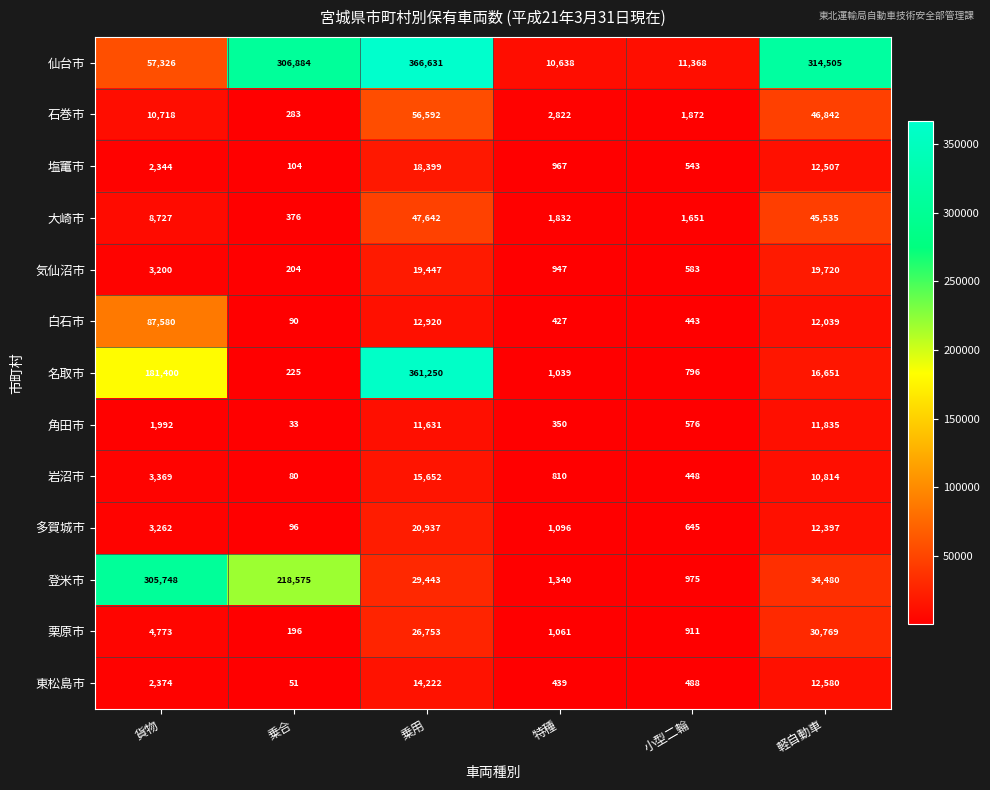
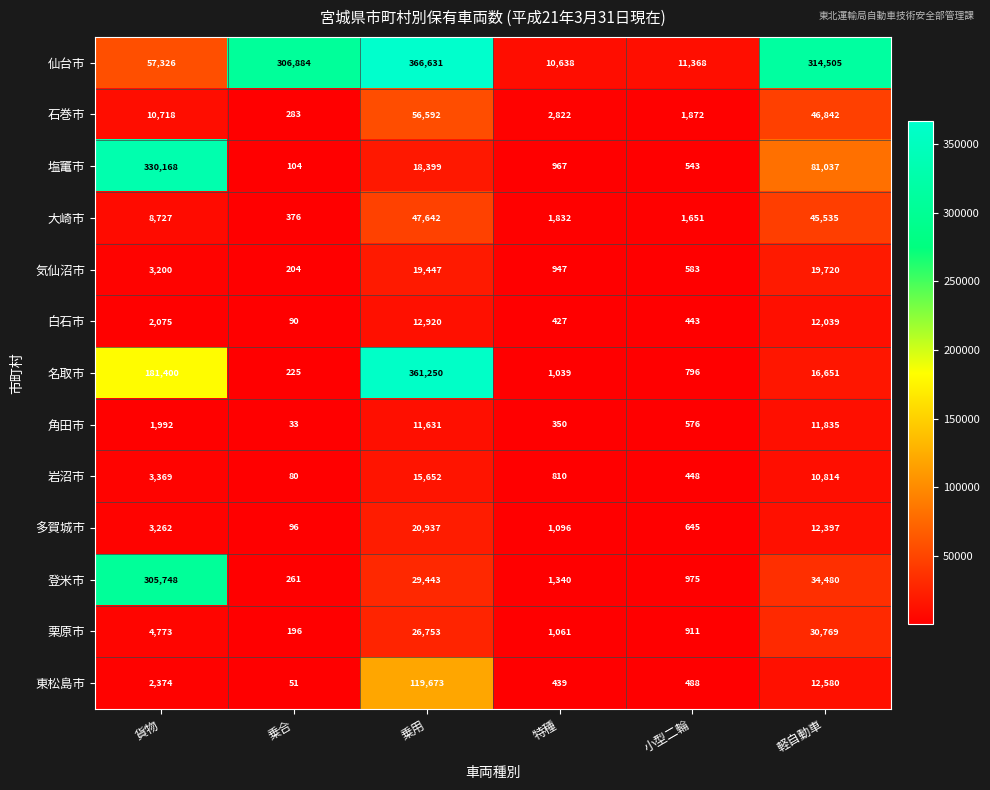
  {
    "仙台市": {
      "貨物": "57,326",
      "乗合": "306,884",
      "乗用": "366,631",
      "特種": "10,638",
      "小型二輪": "11,368",
      "軽自動車": "314,505"
    },
    "石巻市": {
      "貨物": "10,718",
      "乗合": "283",
      "乗用": "56,592",
      "特種": "2,822",
      "小型二輪": "1,872",
      "軽自動車": "46,842"
    },
    "塩竃市": {
-     "貨物": "2,344",
+     "貨物": "330,168",
      "乗合": "104",
      "乗用": "18,399",
      "特種": "967",
      "小型二輪": "543",
-     "軽自動車": "12,507"
+     "軽自動車": "81,037"
    },
    "大崎市": {
      "貨物": "8,727",
      "乗合": "376",
      "乗用": "47,642",
      "特種": "1,832",
      "小型二輪": "1,651",
      "軽自動車": "45,535"
    },
    "気仙沼市": {
      "貨物": "3,200",
      "乗合": "204",
      "乗用": "19,447",
      "特種": "947",
      "小型二輪": "583",
      "軽自動車": "19,720"
    },
    "白石市": {
-     "貨物": "87,580",
+     "貨物": "2,075",
      "乗合": "90",
      "乗用": "12,920",
      "特種": "427",
      "小型二輪": "443",
      "軽自動車": "12,039"
    },
    "名取市": {
      "貨物": "181,400",
      "乗合": "225",
      "乗用": "361,250",
      "特種": "1,039",
      "小型二輪": "796",
      "軽自動車": "16,651"
    },
    "角田市": {
      "貨物": "1,992",
      "乗合": "33",
      "乗用": "11,631",
      "特種": "350",
      "小型二輪": "576",
      "軽自動車": "11,835"
    },
    "岩沼市": {
      "貨物": "3,369",
      "乗合": "80",
      "乗用": "15,652",
      "特種": "810",
      "小型二輪": "448",
      "軽自動車": "10,814"
    },
    "多賀城市": {
      "貨物": "3,262",
      "乗合": "96",
      "乗用": "20,937",
      "特種": "1,096",
      "小型二輪": "645",
      "軽自動車": "12,397"
    },
    "登米市": {
      "貨物": "305,748",
-     "乗合": "218,575",
+     "乗合": "261",
      "乗用": "29,443",
      "特種": "1,340",
      "小型二輪": "975",
      "軽自動車": "34,480"
    },
    "栗原市": {
      "貨物": "4,773",
      "乗合": "196",
      "乗用": "26,753",
      "特種": "1,061",
      "小型二輪": "911",
      "軽自動車": "30,769"
    },
    "東松島市": {
      "貨物": "2,374",
      "乗合": "51",
-     "乗用": "14,222",
+     "乗用": "119,673",
      "特種": "439",
      "小型二輪": "488",
      "軽自動車": "12,580"
    }
  }
